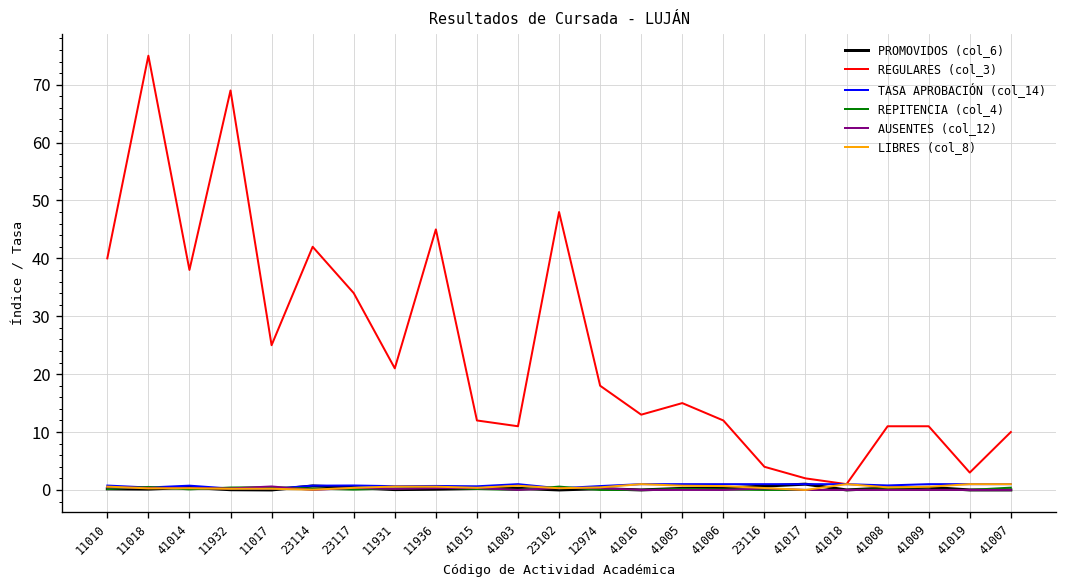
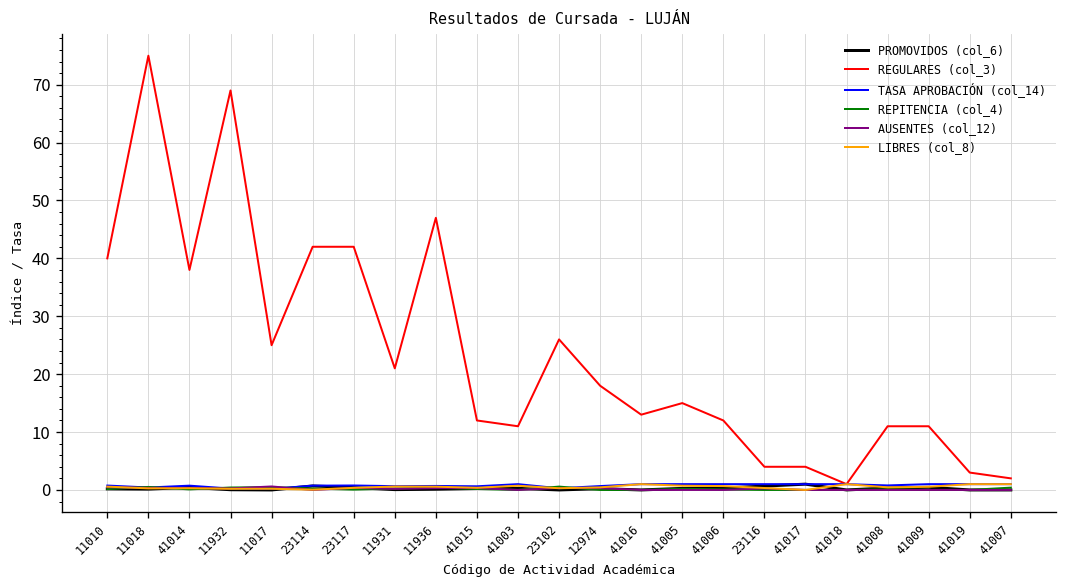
  {
    "REGULARES (col_3)": {
      "11010": 40,
      "11018": 75,
      "41014": 38,
      "11932": 69,
      "11017": 25,
      "23114": 42,
-     "23117": 34,
+     "23117": 42,
      "11931": 21,
-     "11936": 45,
+     "11936": 47,
      "41015": 12,
      "41003": 11,
-     "23102": 48,
+     "23102": 26,
      "12974": 18,
      "41016": 13,
      "41005": 15,
      "41006": 12,
      "23116": 4,
-     "41017": 2,
+     "41017": 4,
      "41008": 11,
      "41009": 11,
      "41019": 3,
-     "41007": 10
+     "41007": 2
    }
  }
